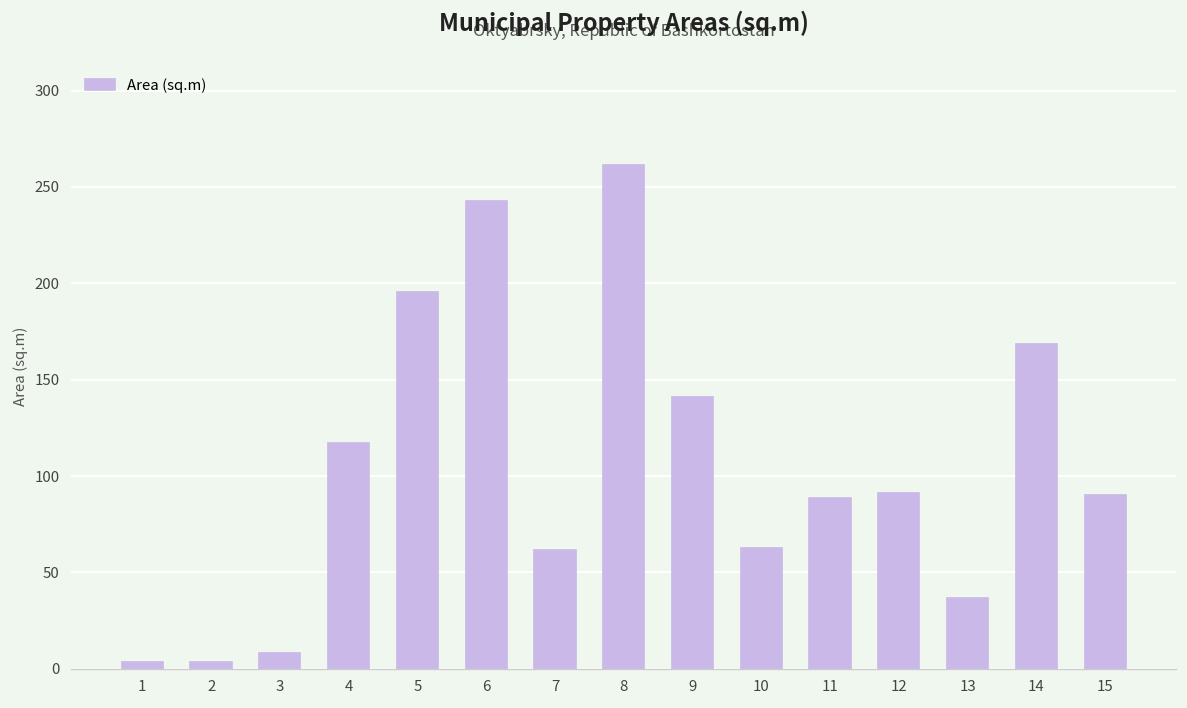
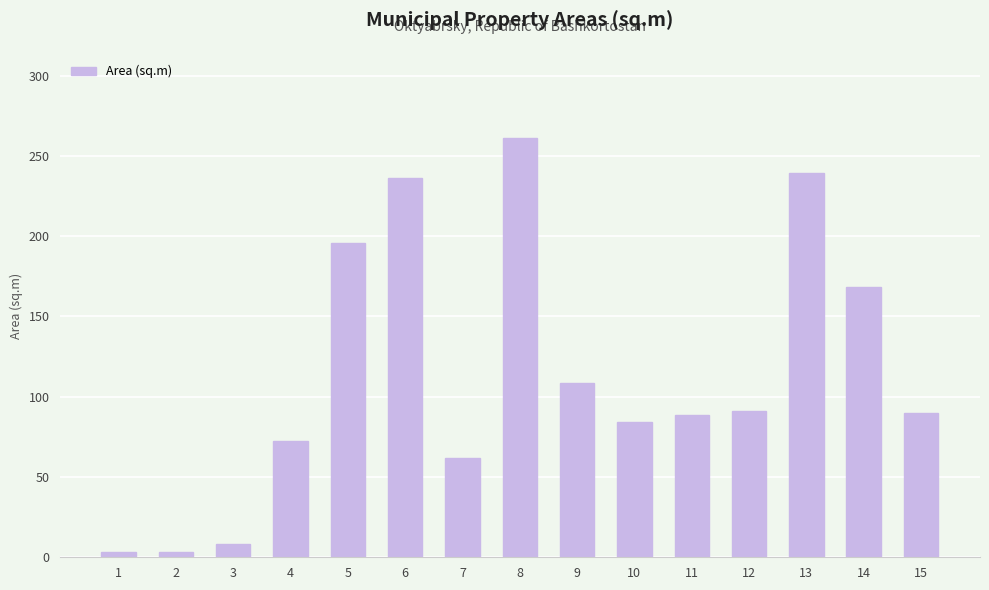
  {
    "1": 3,
    "2": 4,
    "3": 8,
-   "4": 117,
+   "4": 73,
    "5": 196,
-   "6": 243,
+   "6": 236,
    "7": 62,
    "8": 261,
-   "9": 141,
-   "10": 63,
+   "9": 108,
+   "10": 84,
    "11": 89,
    "12": 91,
-   "13": 37,
+   "13": 239,
    "14": 169,
    "15": 90
  }
